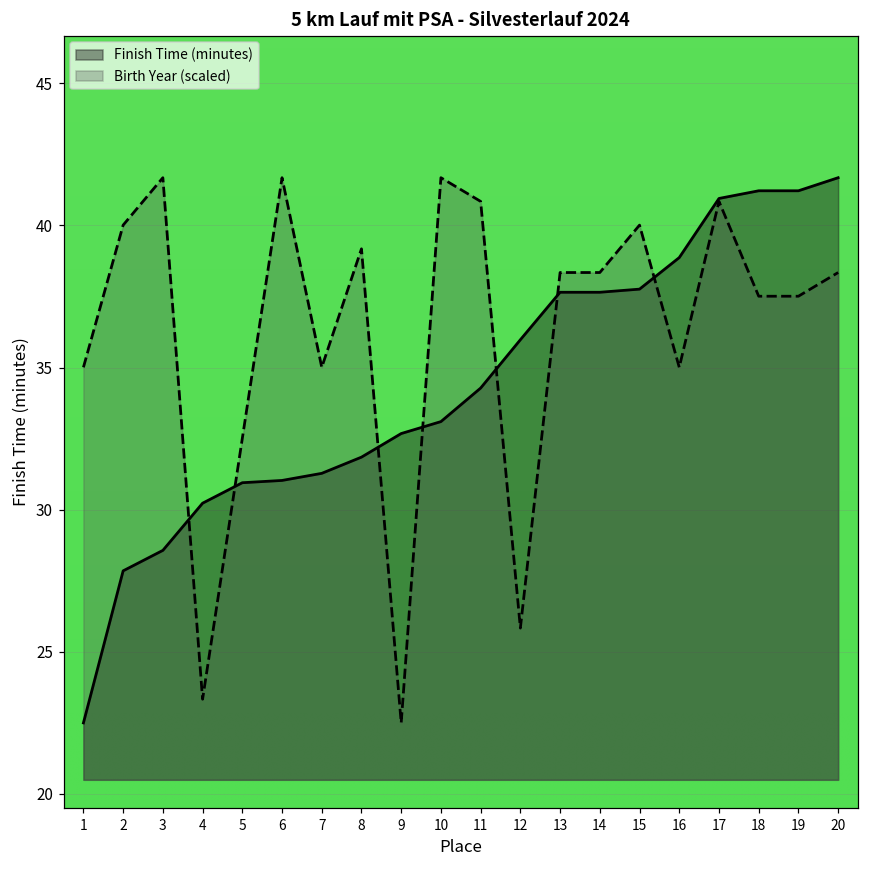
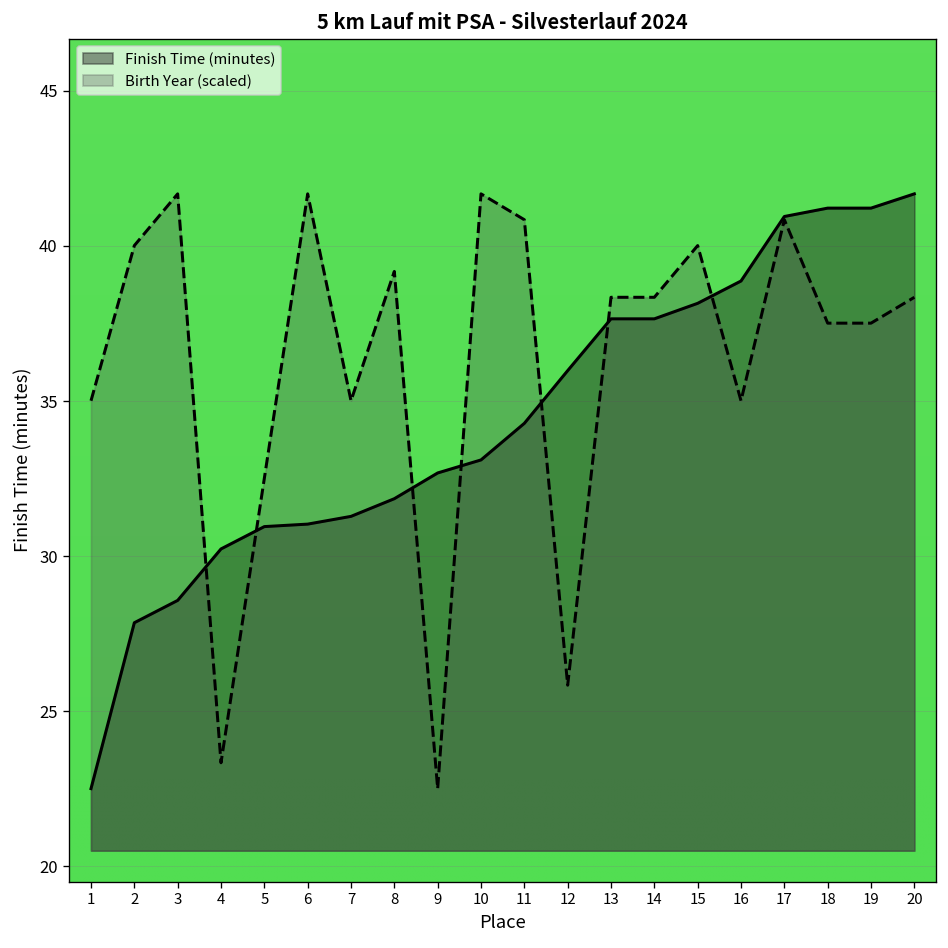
  {
    "Finish Time (minutes)": {
      "1": 22.5,
      "2": 27.9,
      "3": 28.6,
      "4": 30.2,
      "5": 31.0,
      "6": 31.0,
      "7": 31.3,
      "8": 31.9,
      "9": 32.7,
      "10": 33.1,
      "11": 34.3,
      "12": 36.0,
      "13": 37.7,
      "14": 37.7,
-     "15": 37.8,
+     "15": 38.2,
      "16": 38.9,
      "17": 41.0,
      "18": 41.2,
      "19": 41.2,
      "20": 41.7
    },
    "Birth Year (scaled)": {
      "1": 35.0,
      "2": 40.0,
      "3": 41.7,
      "4": 23.3,
      "5": 32.5,
      "6": 41.7,
      "7": 35.0,
      "8": 39.2,
      "9": 22.5,
      "10": 41.7,
      "11": 40.8,
      "12": 25.8,
      "13": 38.3,
      "14": 38.3,
      "15": 40.0,
      "16": 35.0,
      "17": 40.8,
      "18": 37.5,
      "19": 37.5,
      "20": 38.3
    }
  }
